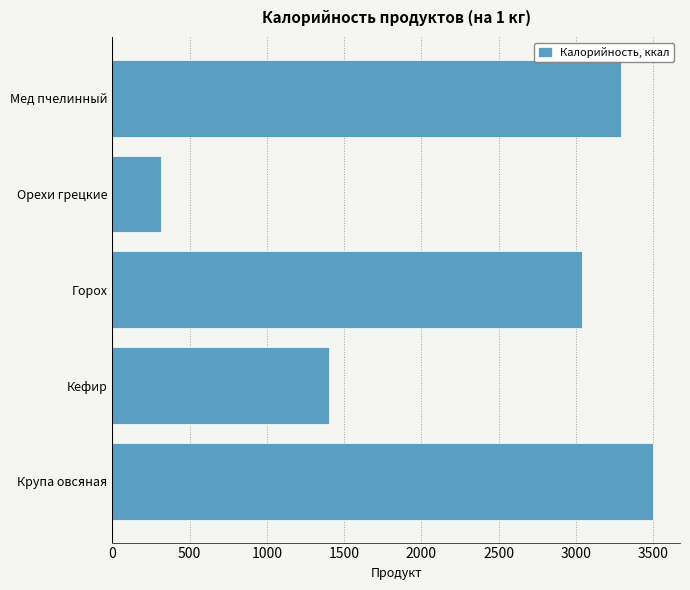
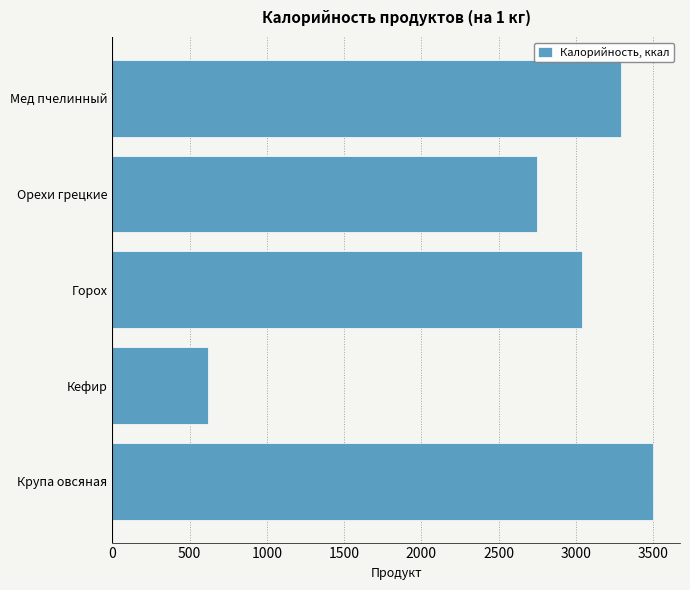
  {
    "Мед пчелинный": 3300,
-   "Орехи грецкие": 320,
+   "Орехи грецкие": 2750,
    "Горох": 3040,
-   "Кефир": 1400,
+   "Кефир": 620,
    "Крупа овсяная": 3500
  }
